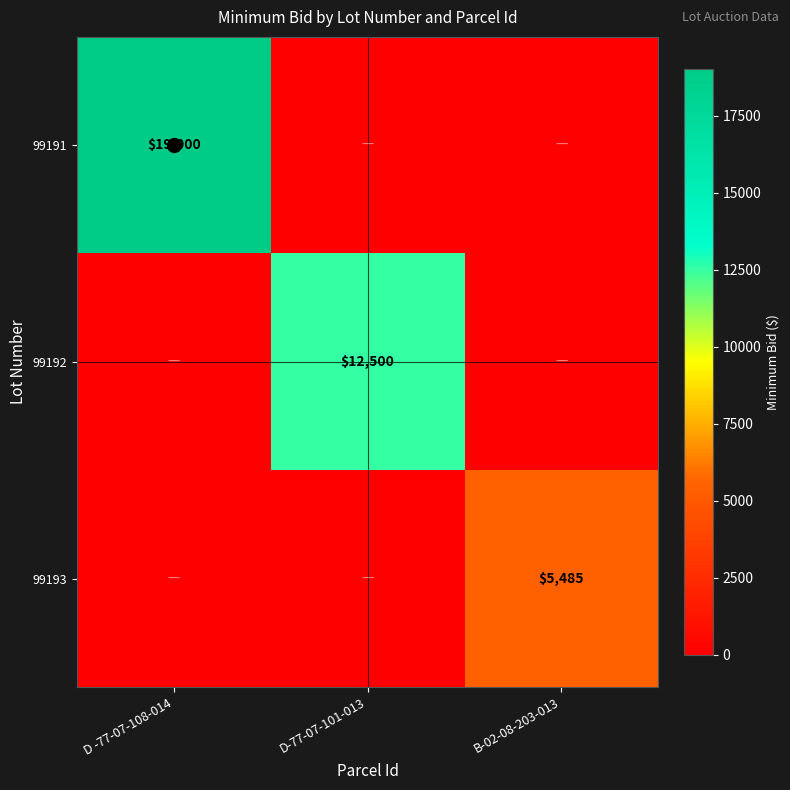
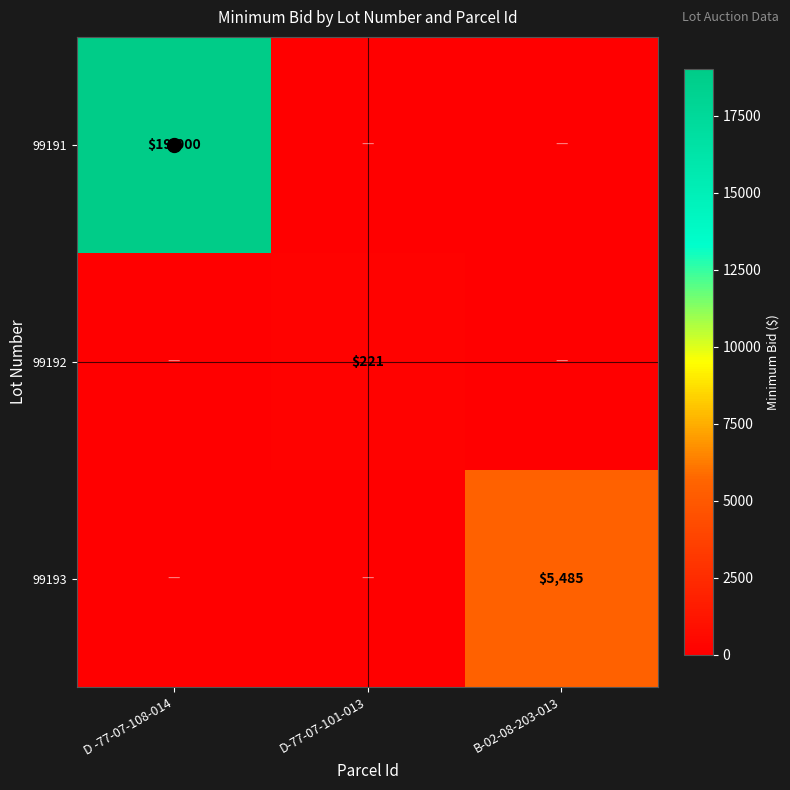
  {
    "99192": {
-     "D-77-07-101-013": "$12,500"
+     "D-77-07-101-013": "$221"
    },
    "99193": {
      "B-02-08-203-013": "$5,485"
    }
  }
